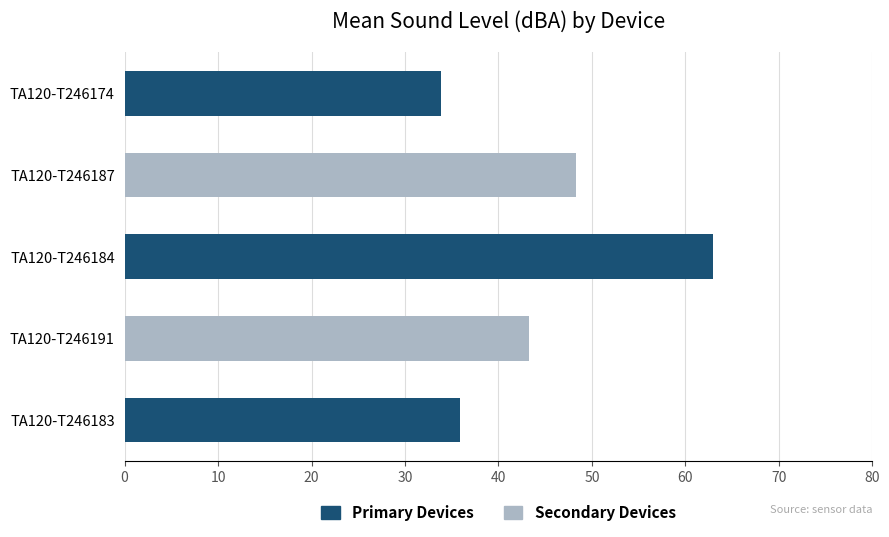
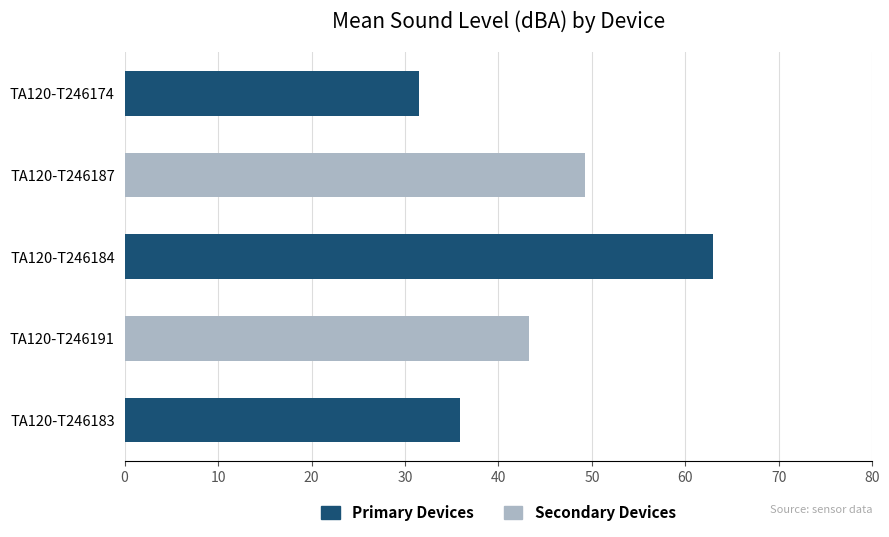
  {
-   "TA120-T246174": 34,
-   "TA120-T246187": 48,
+   "TA120-T246174": 32,
+   "TA120-T246187": 49,
    "TA120-T246184": 63,
    "TA120-T246191": 43,
    "TA120-T246183": 36
  }
